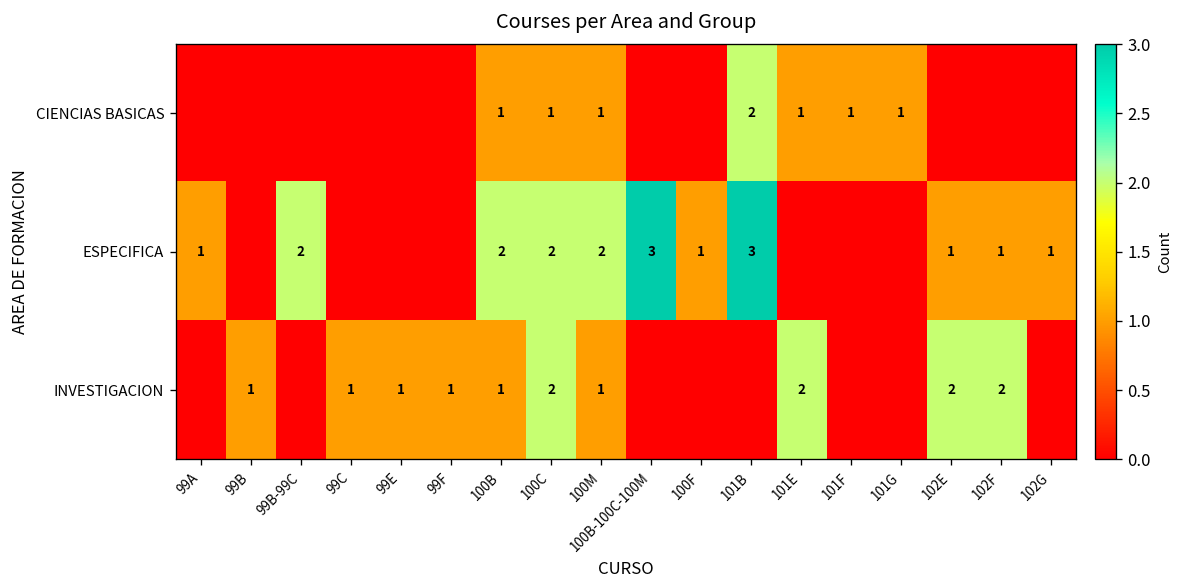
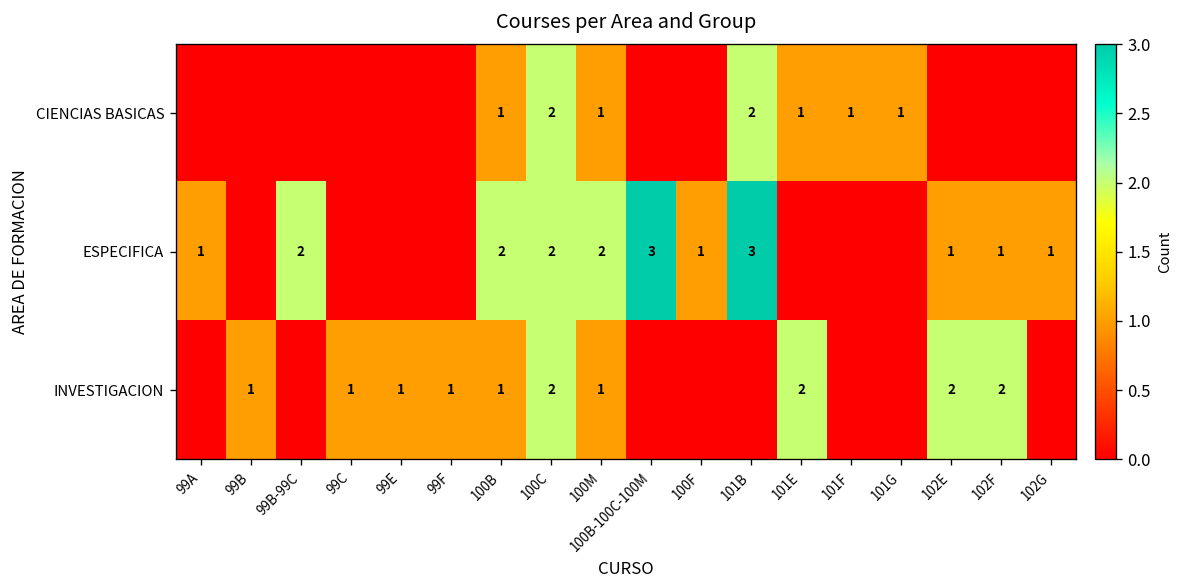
  {
    "CIENCIAS BASICAS": {
      "100B": 1,
-     "100C": 1,
+     "100C": 2,
      "100M": 1,
      "101B": 2,
      "101E": 1,
      "101F": 1,
      "101G": 1
    },
    "ESPECIFICA": {
      "99A": 1,
      "99B-99C": 2,
      "100B": 2,
      "100C": 2,
      "100M": 2,
      "100B-100C-100M": 3,
      "100F": 1,
      "101B": 3,
      "102E": 1,
      "102F": 1,
      "102G": 1
    },
    "INVESTIGACION": {
      "99B": 1,
      "99C": 1,
      "99E": 1,
      "99F": 1,
      "100B": 1,
      "100C": 2,
      "100M": 1,
      "101E": 2,
      "102E": 2,
      "102F": 2
    }
  }
